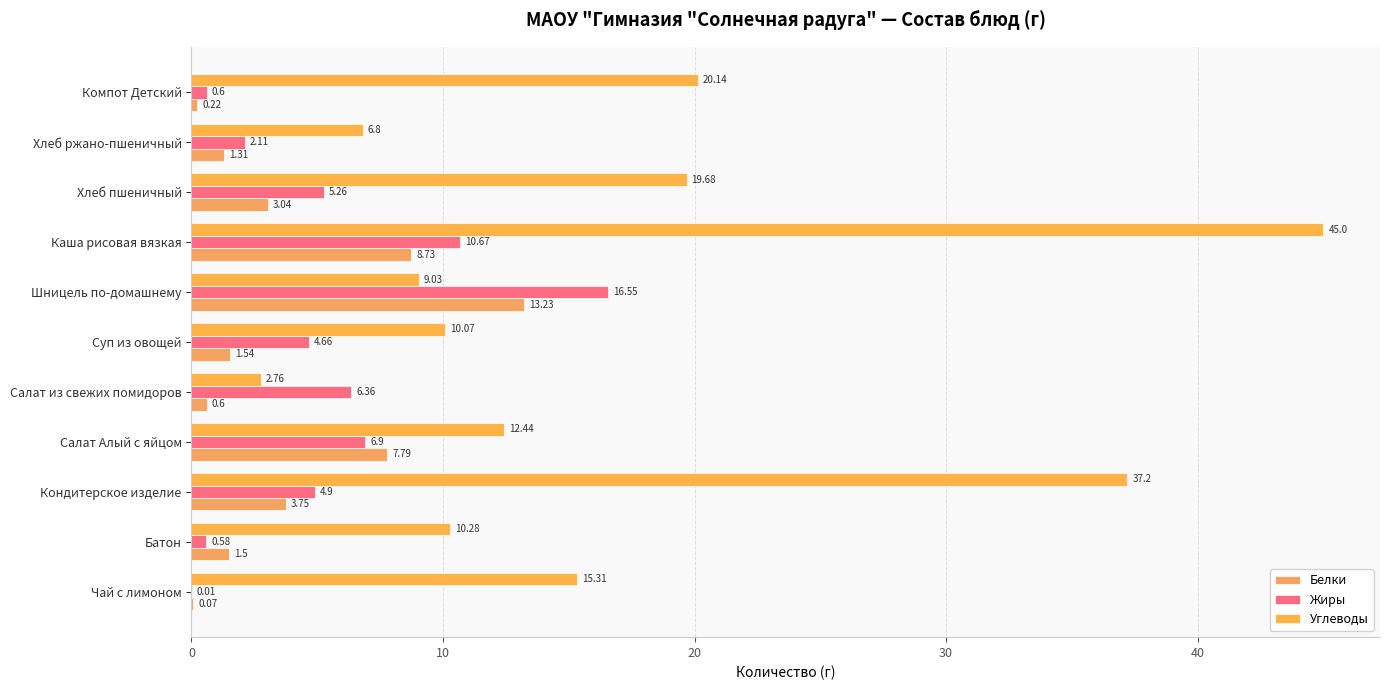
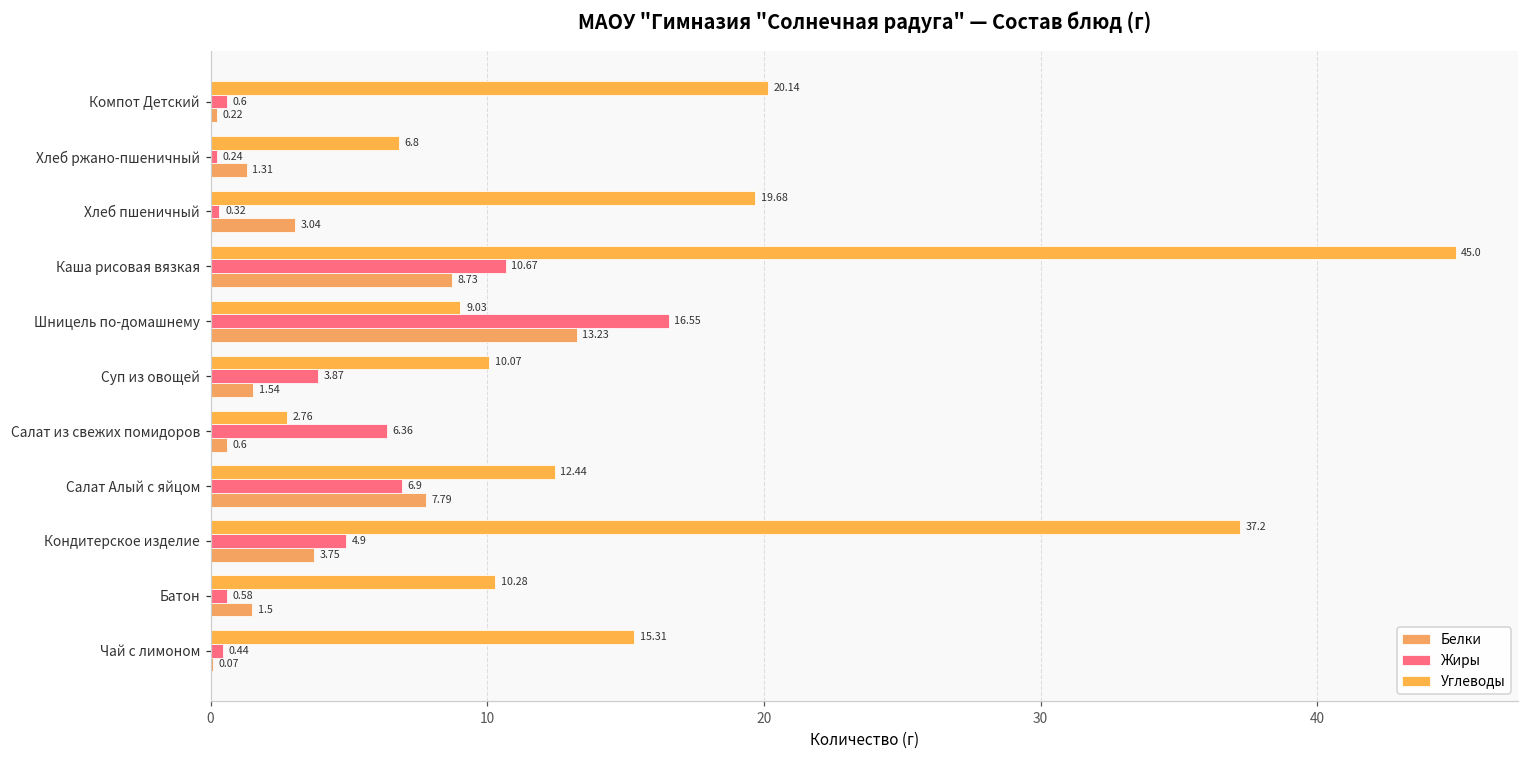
  {
    "Жиры": {
      "Компот Детский": 0.6,
-     "Хлеб ржано-пшеничный": 2.11,
-     "Хлеб пшеничный": 5.26,
+     "Хлеб ржано-пшеничный": 0.24,
+     "Хлеб пшеничный": 0.32,
      "Каша рисовая вязкая": 10.67,
      "Шницель по-домашнему": 16.55,
-     "Суп из овощей": 4.66,
+     "Суп из овощей": 3.87,
      "Салат из свежих помидоров": 6.36,
      "Салат Алый с яйцом": 6.9,
      "Кондитерское изделие": 4.9,
      "Батон": 0.58,
-     "Чай с лимоном": 0.01
+     "Чай с лимоном": 0.44
    }
  }
